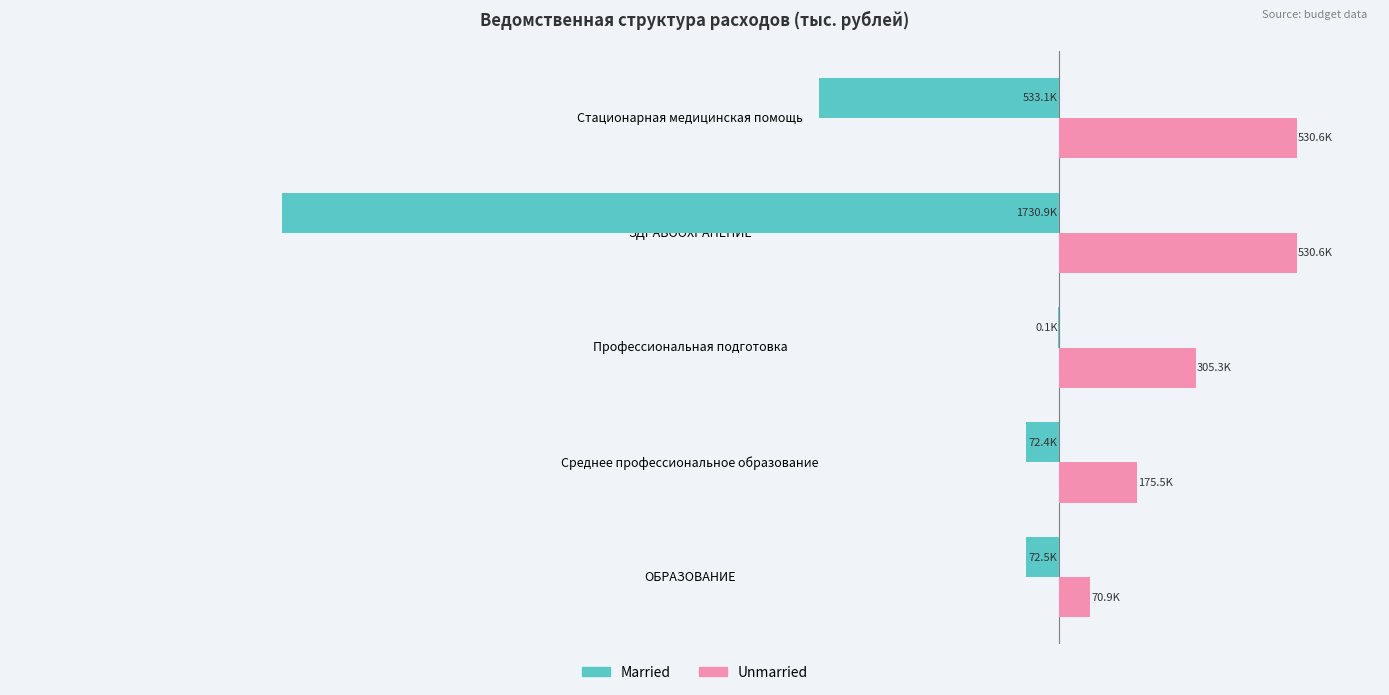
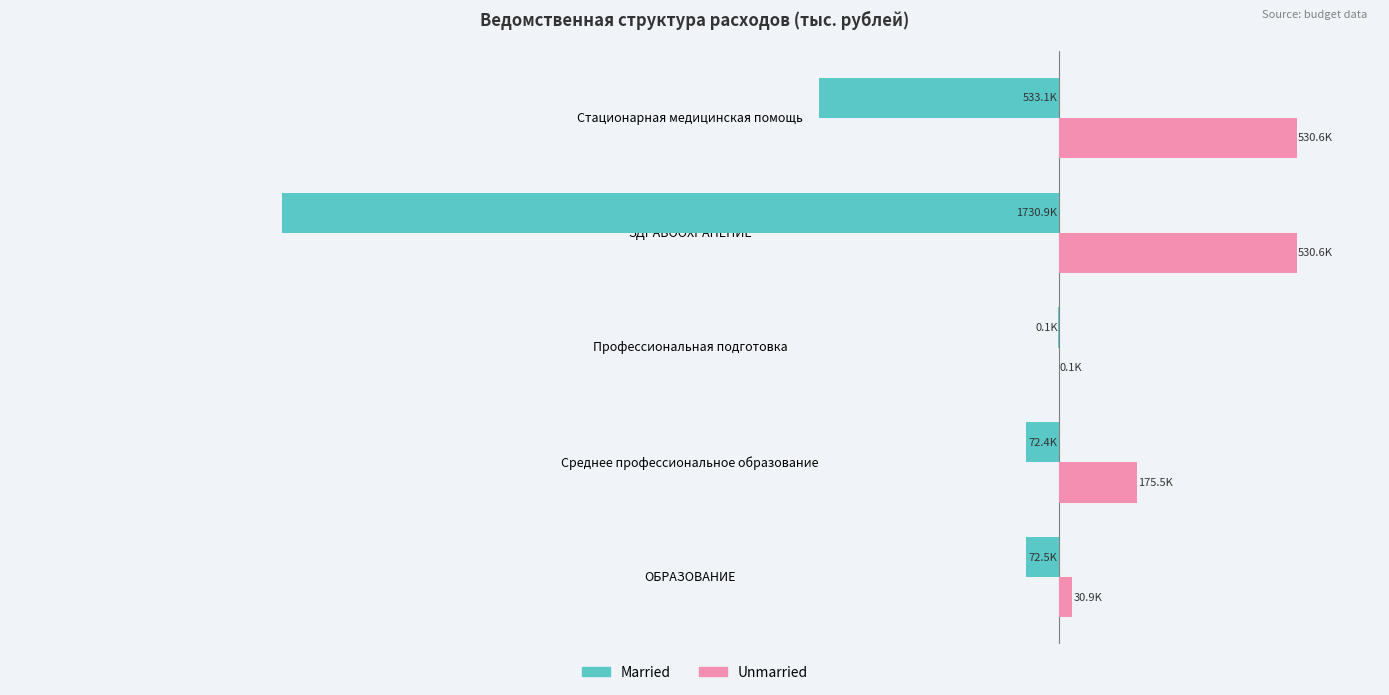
  {
    "Unmarried": {
      "Стационарная медицинская помощь": "530.6K",
      "ЗДРАВООХРАНЕНИЕ": "530.6K",
-     "Профессиональная подготовка": "305.3K",
+     "Профессиональная подготовка": "0.1K",
      "Среднее профессиональное образование": "175.5K",
-     "ОБРАЗОВАНИЕ": "70.9K"
+     "ОБРАЗОВАНИЕ": "30.9K"
    }
  }
